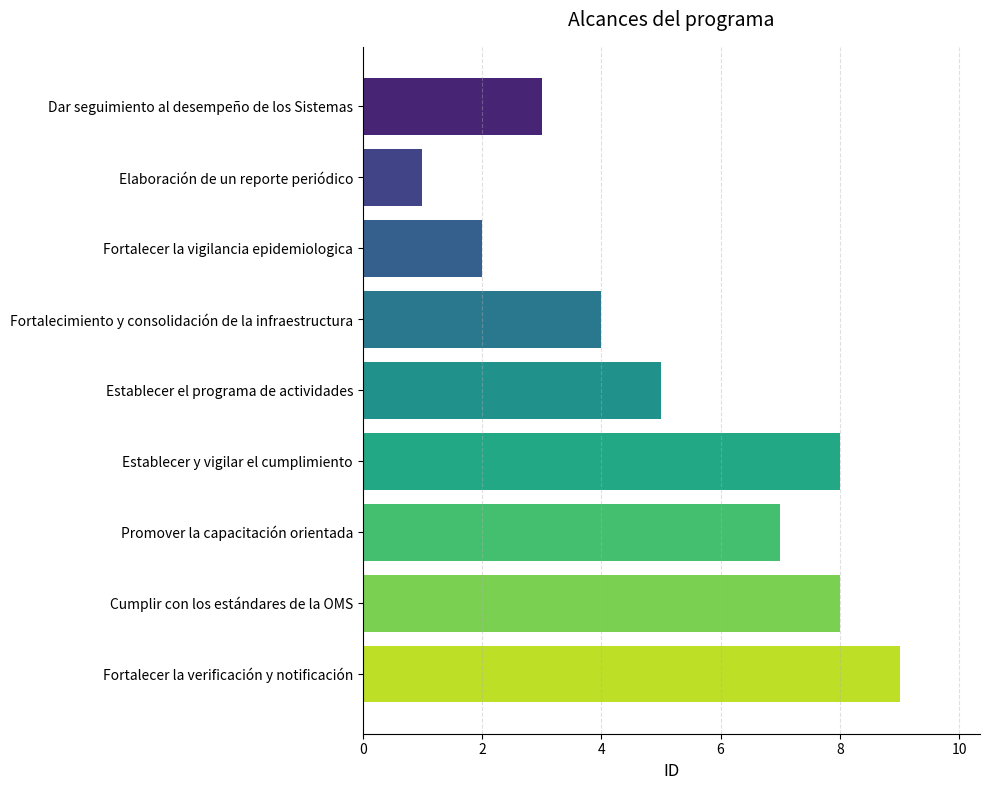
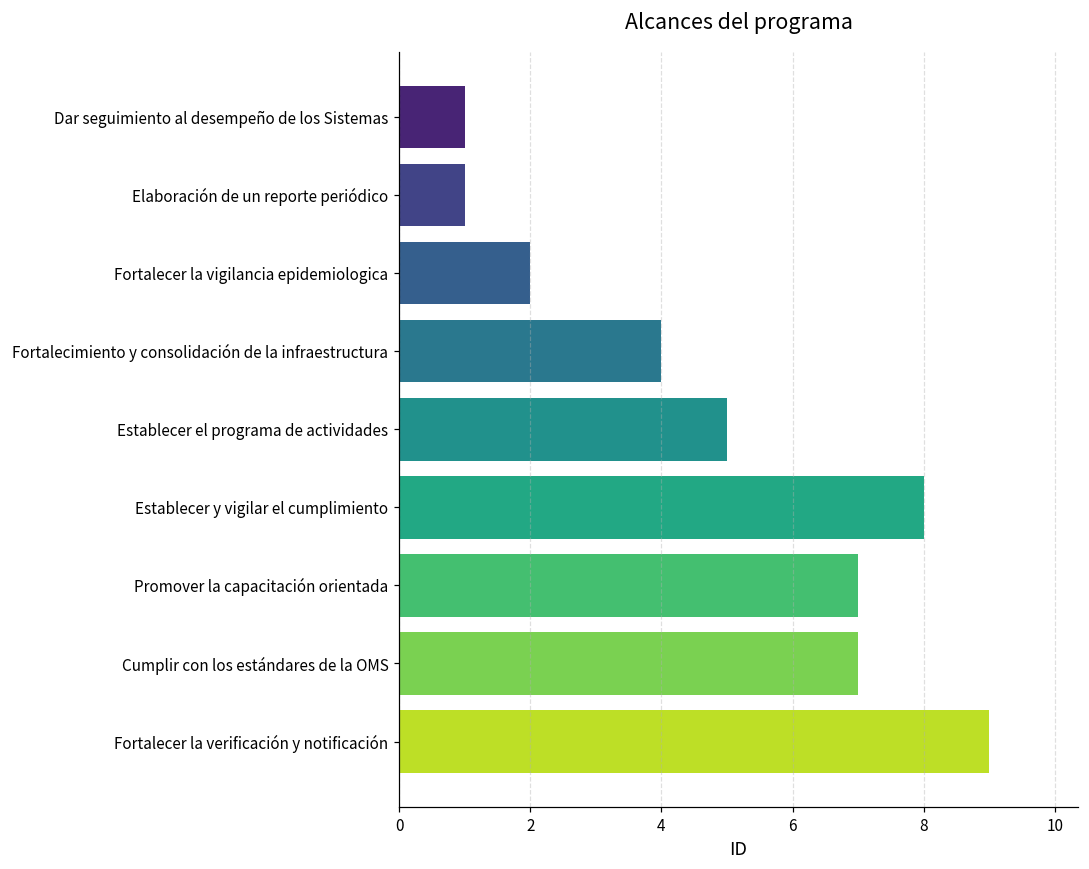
  {
-   "Dar seguimiento al desempeño de los Sistemas": 3,
+   "Dar seguimiento al desempeño de los Sistemas": 1,
    "Elaboración de un reporte periódico": 1,
    "Fortalecer la vigilancia epidemiologica": 2,
    "Fortalecimiento y consolidación de la infraestructura": 4,
    "Establecer el programa de actividades": 5,
    "Establecer y vigilar el cumplimiento": 8,
    "Promover la capacitación orientada": 7,
-   "Cumplir con los estándares de la OMS": 8,
+   "Cumplir con los estándares de la OMS": 7,
    "Fortalecer la verificación y notificación": 9
  }
